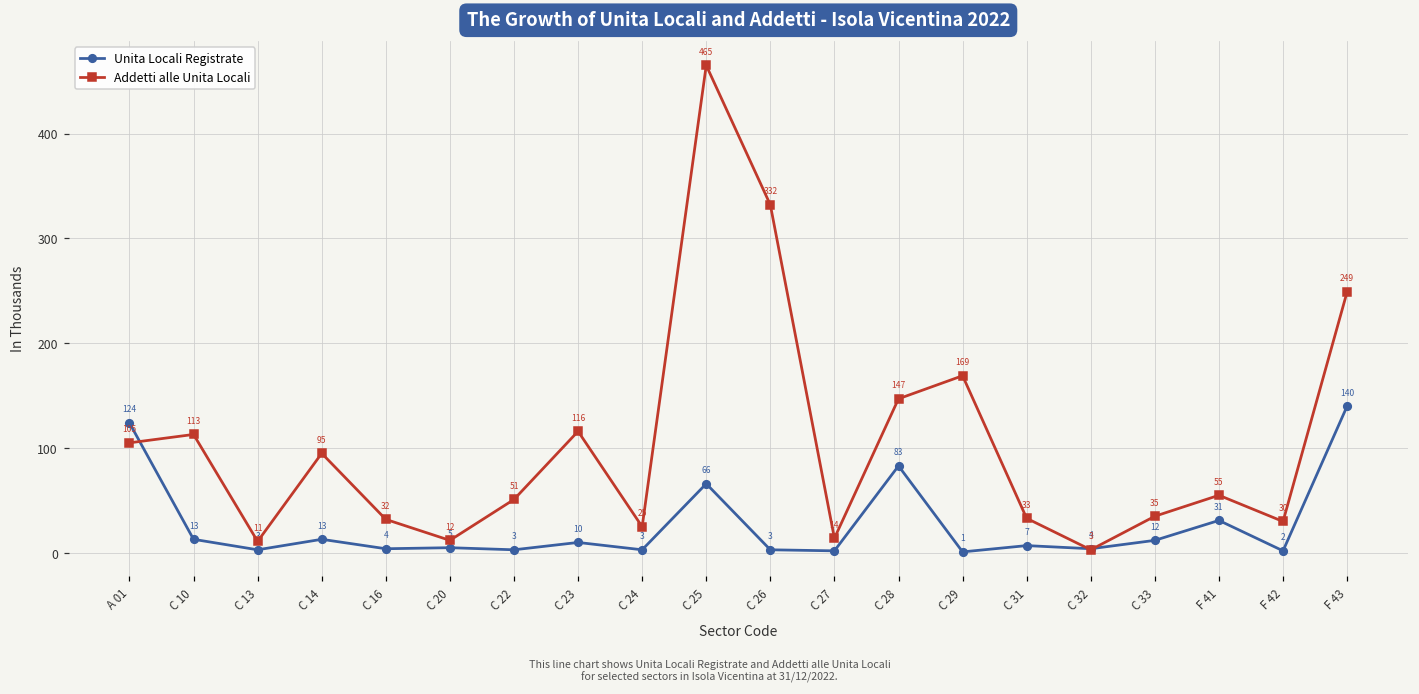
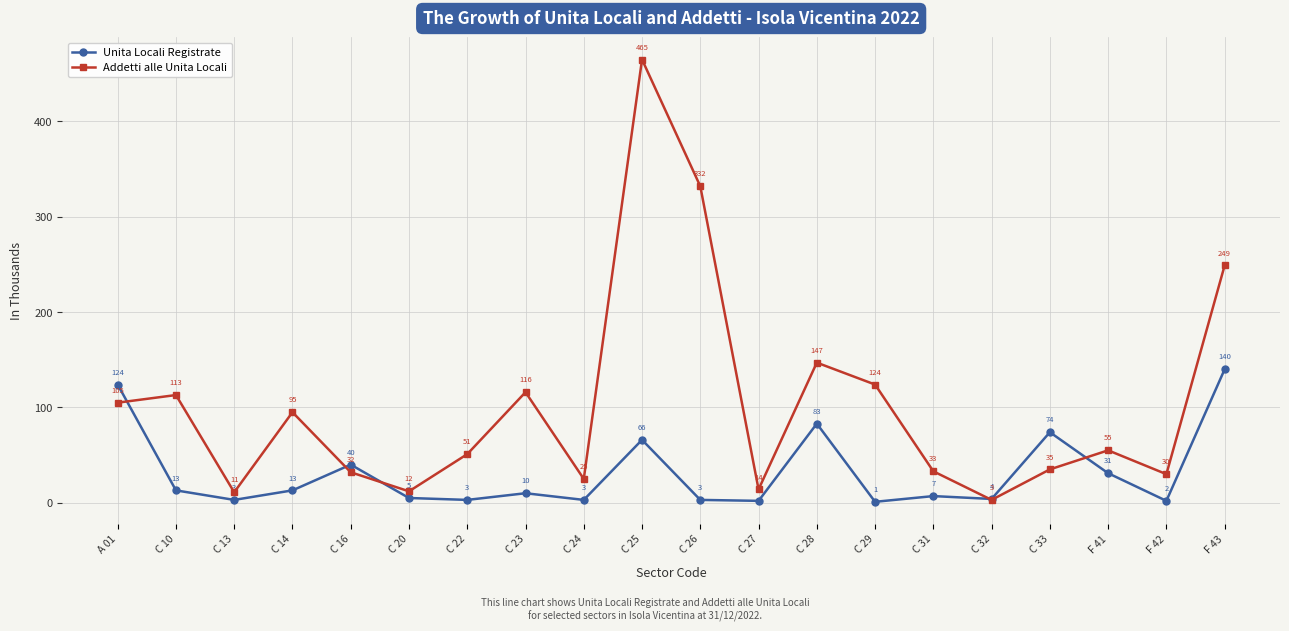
  {
    "Unita Locali Registrate": {
      "A 01": 124,
      "C 10": 13,
      "C 14": 13,
-     "C 16": 4,
+     "C 16": 40,
      "C 22": 3,
      "C 23": 10,
      "C 24": 3,
      "C 25": 66,
      "C 26": 3,
      "C 28": 83,
      "C 29": 1,
      "C 31": 7,
-     "C 33": 12,
+     "C 33": 74,
      "F 41": 31,
      "F 42": 2,
      "F 43": 140
    },
    "Addetti alle Unita Locali": {
      "C 10": 113,
      "C 13": 11,
      "C 14": 95,
      "C 16": 32,
      "C 20": 12,
      "C 22": 51,
      "C 23": 116,
      "C 24": 25,
      "C 25": 465,
      "C 26": 332,
      "C 27": 14,
      "C 28": 147,
-     "C 29": 169,
+     "C 29": 124,
      "C 31": 33,
      "C 33": 35,
      "F 41": 55,
      "F 42": 30,
      "F 43": 249
    }
  }
